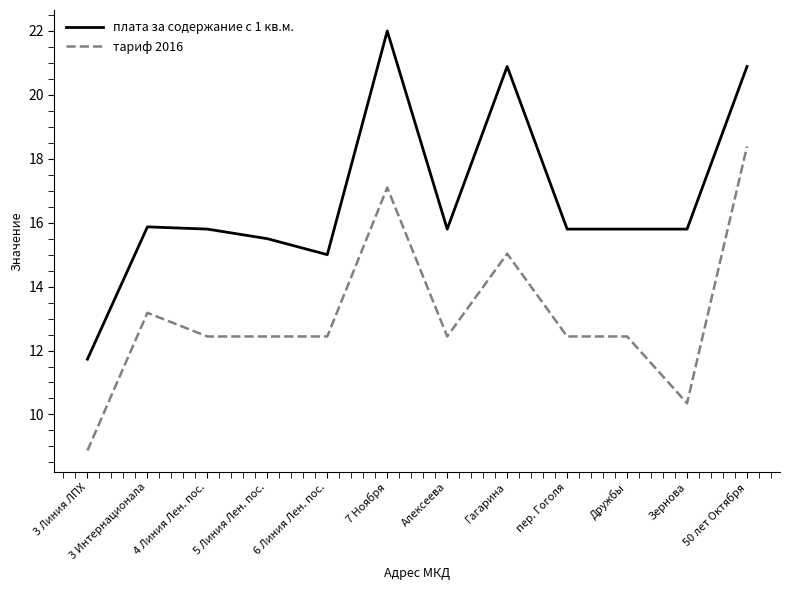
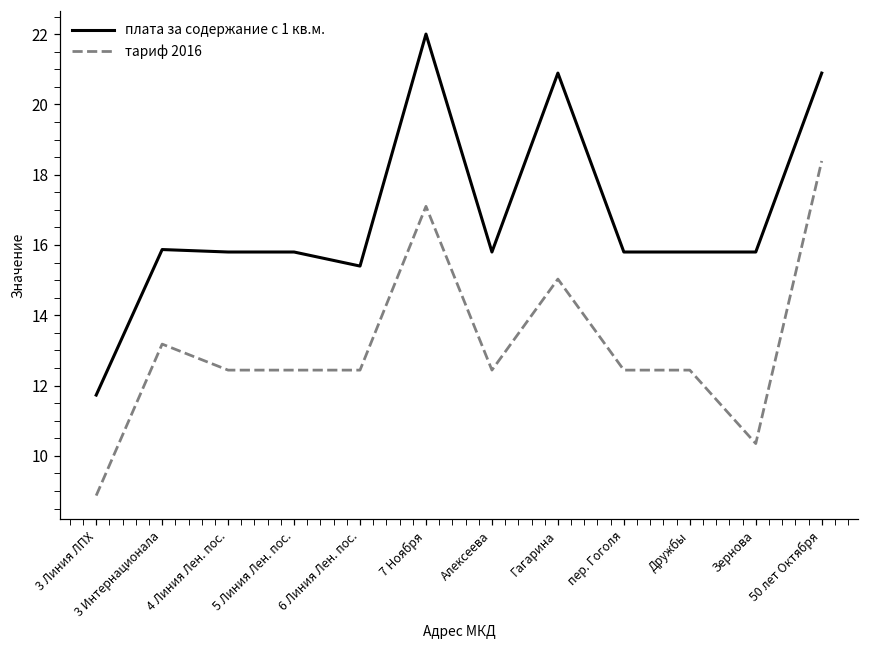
  {
    "плата за содержание с 1 кв.м.": {
      "3 Линия ЛПХ": 11.7,
      "3 Интернационала": 15.9,
      "4 Линия Лен. пос.": 15.8,
-     "5 Линия Лен. пос.": 15.5,
-     "6 Линия Лен. пос.": 15.0,
+     "5 Линия Лен. пос.": 15.8,
+     "6 Линия Лен. пос.": 15.4,
      "7 Ноября": 22.0,
      "Алексеева": 15.8,
      "Гагарина": 20.9,
      "пер. Гоголя": 15.8,
      "Дружбы": 15.8,
      "Зернова": 15.8,
      "50 лет Октября": 20.9
    },
    "тариф 2016": {
      "3 Линия ЛПХ": 8.9,
      "3 Интернационала": 13.2,
      "4 Линия Лен. пос.": 12.4,
      "5 Линия Лен. пос.": 12.4,
      "6 Линия Лен. пос.": 12.4,
      "7 Ноября": 17.1,
      "Алексеева": 12.4,
      "Гагарина": 15.0,
      "пер. Гоголя": 12.4,
      "Дружбы": 12.4,
      "Зернова": 10.4,
      "50 лет Октября": 18.4
    }
  }
